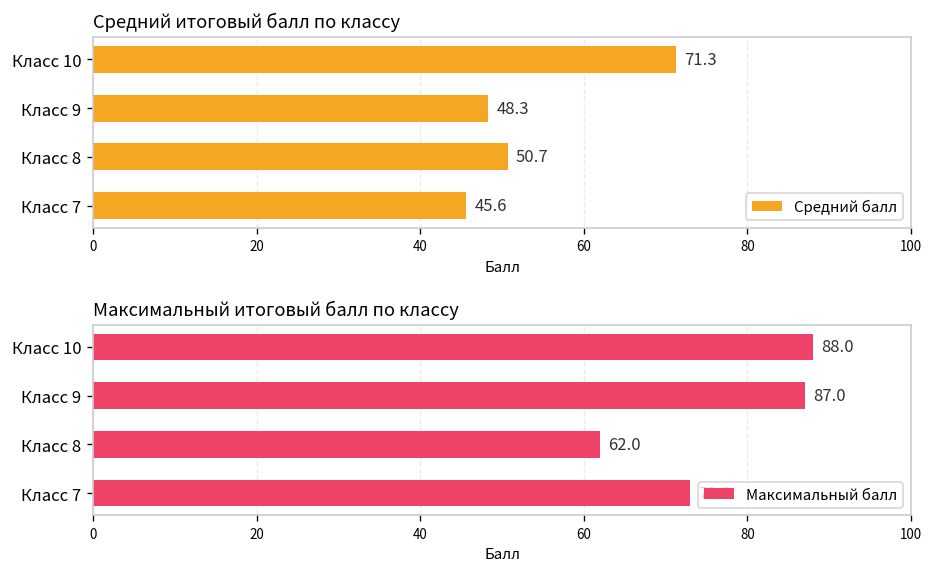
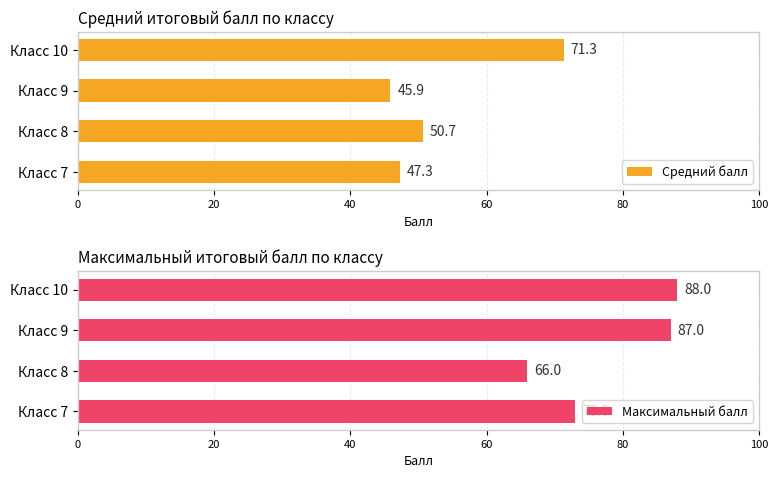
  {
    "Средний итоговый балл по классу": {
      "Класс 10": 71.3,
-     "Класс 9": 48.3,
+     "Класс 9": 45.9,
      "Класс 8": 50.7,
-     "Класс 7": 45.6
+     "Класс 7": 47.3
    },
    "Максимальный итоговый балл по классу": {
      "Класс 10": 88.0,
      "Класс 9": 87.0,
-     "Класс 8": 62.0
+     "Класс 8": 66.0
    }
  }
